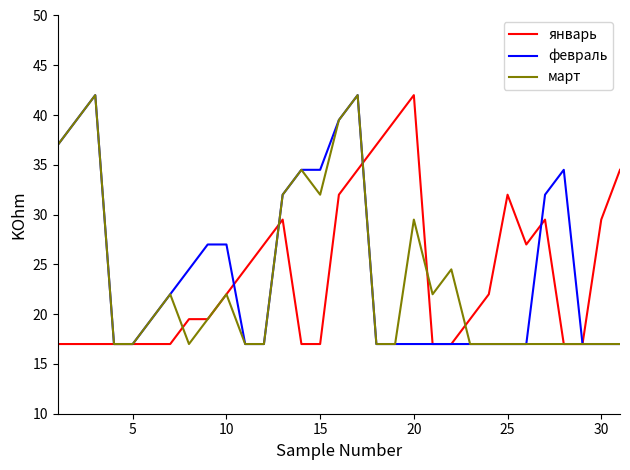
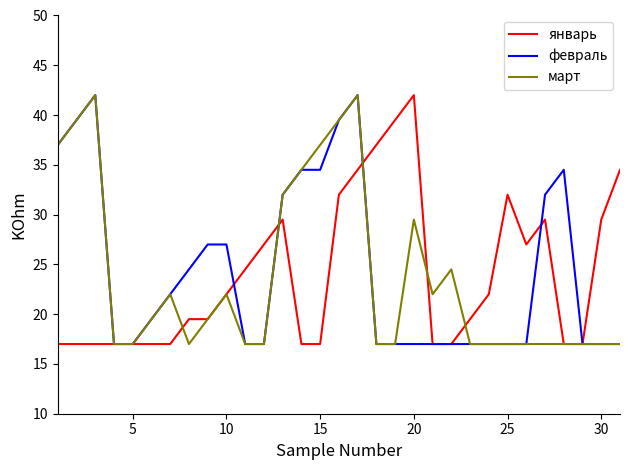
  {
    "январь": {
      "15": 17,
      "20": 42,
      "25": 32,
      "30": 30
    },
    "февраль": {
      "10": 27,
      "15": 35,
      "20": 17
    },
    "март": {
-     "15": 32,
+     "15": 37,
      "20": 30
    }
  }
